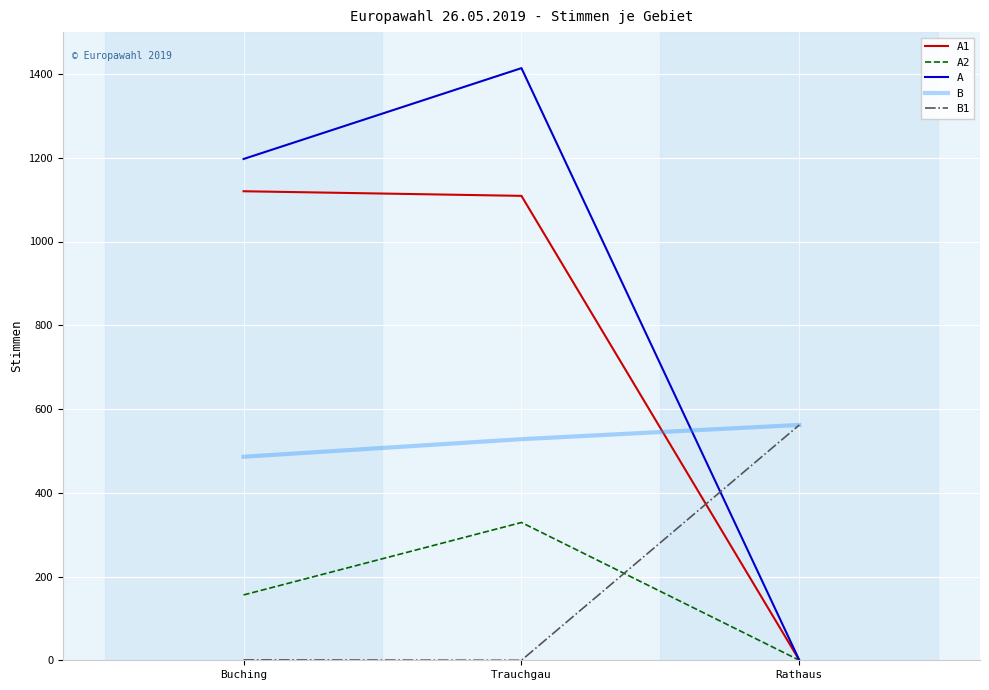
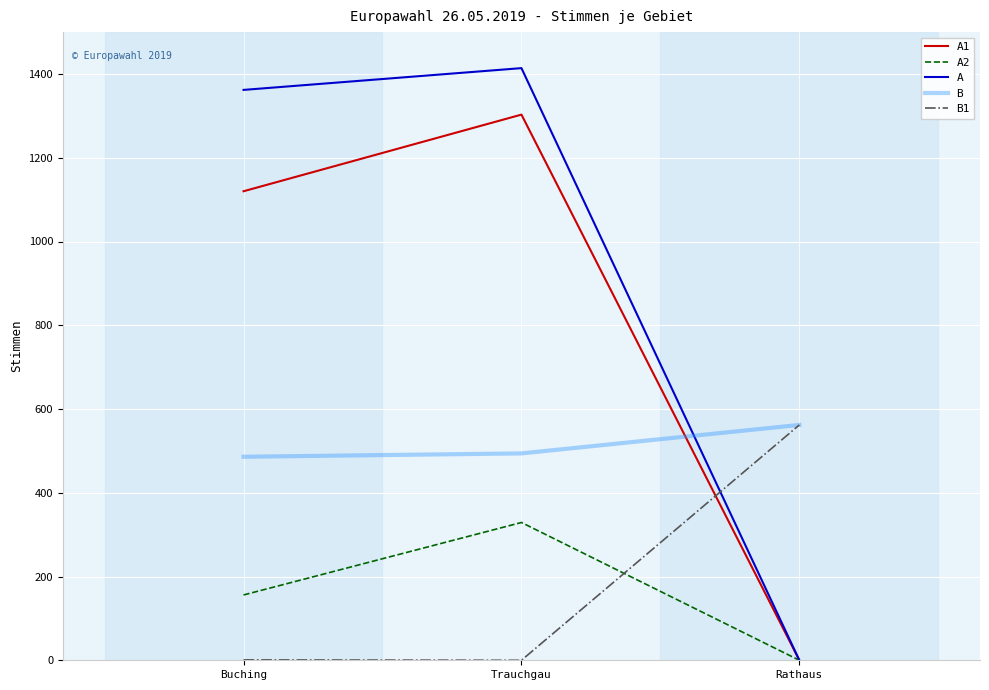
  {
    "A1": {
      "Buching": 1120,
-     "Trauchgau": 1110
+     "Trauchgau": 1300
    },
    "A2": {
      "Buching": 160,
      "Trauchgau": 330
    },
    "A": {
-     "Buching": 1200,
+     "Buching": 1360,
      "Trauchgau": 1410
    },
    "B": {
      "Buching": 490,
-     "Trauchgau": 530
+     "Trauchgau": 490
    },
    "B1": {
      "Buching": 0,
      "Trauchgau": 0
    }
  }
